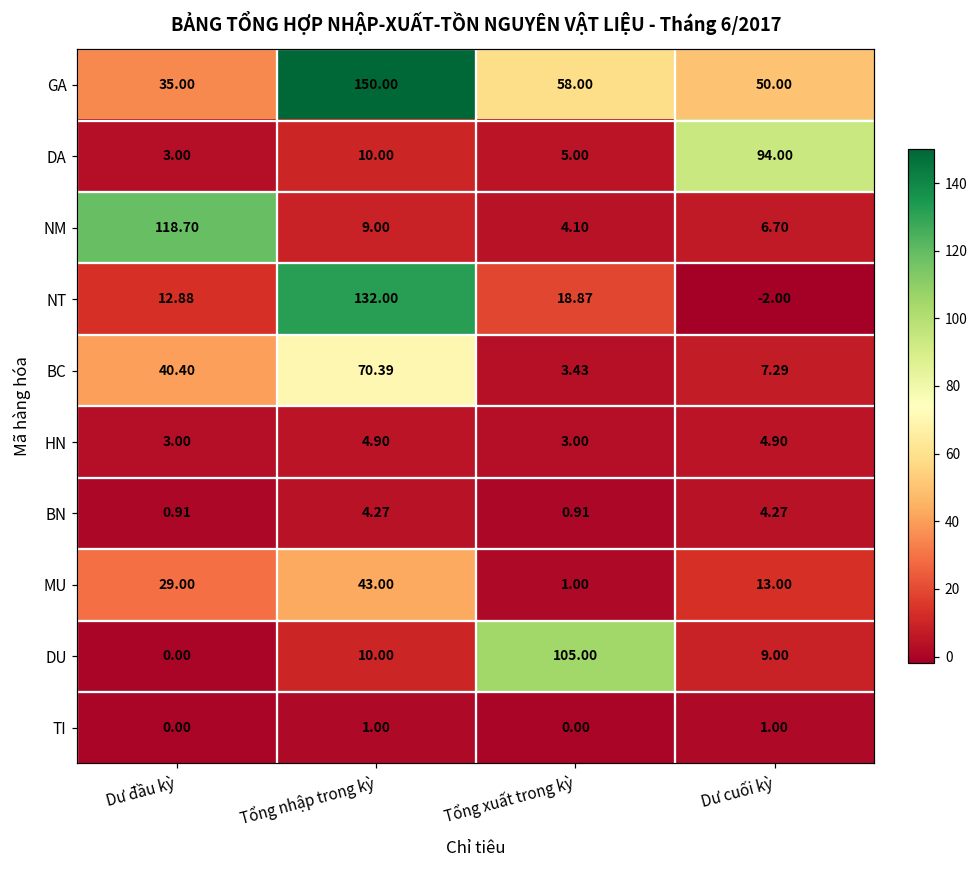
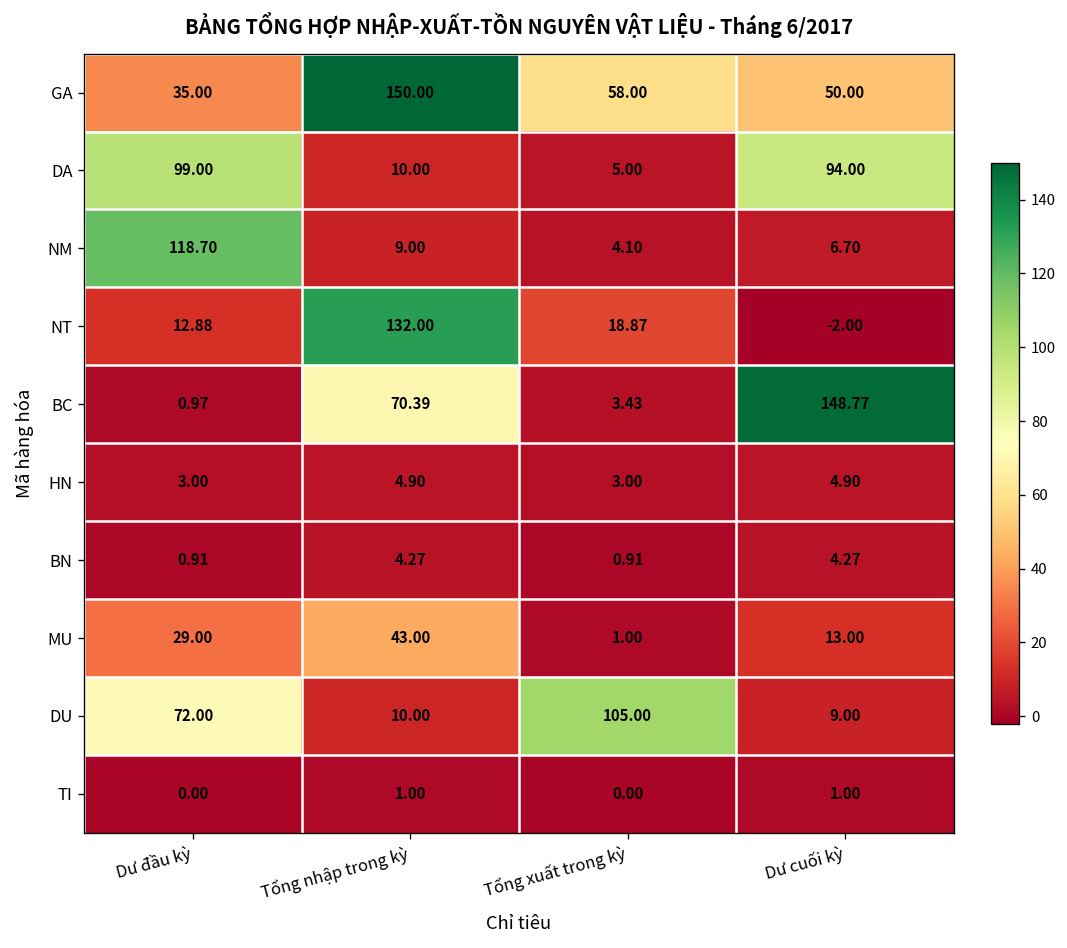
  {
    "GA": {
      "Dư đầu kỳ": 35.00,
      "Tổng nhập trong kỳ": 150.00,
      "Tổng xuất trong kỳ": 58.00,
      "Dư cuối kỳ": 50.00
    },
    "DA": {
-     "Dư đầu kỳ": 3.00,
+     "Dư đầu kỳ": 99.00,
      "Tổng nhập trong kỳ": 10.00,
      "Tổng xuất trong kỳ": 5.00,
      "Dư cuối kỳ": 94.00
    },
    "NM": {
      "Dư đầu kỳ": 118.70,
      "Tổng nhập trong kỳ": 9.00,
      "Tổng xuất trong kỳ": 4.10,
      "Dư cuối kỳ": 6.70
    },
    "NT": {
      "Dư đầu kỳ": 12.88,
      "Tổng nhập trong kỳ": 132.00,
      "Tổng xuất trong kỳ": 18.87,
      "Dư cuối kỳ": -2.00
    },
    "BC": {
-     "Dư đầu kỳ": 40.40,
+     "Dư đầu kỳ": 0.97,
      "Tổng nhập trong kỳ": 70.39,
      "Tổng xuất trong kỳ": 3.43,
-     "Dư cuối kỳ": 7.29
+     "Dư cuối kỳ": 148.77
    },
    "HN": {
      "Dư đầu kỳ": 3.00,
      "Tổng nhập trong kỳ": 4.90,
      "Tổng xuất trong kỳ": 3.00,
      "Dư cuối kỳ": 4.90
    },
    "BN": {
      "Dư đầu kỳ": 0.91,
      "Tổng nhập trong kỳ": 4.27,
      "Tổng xuất trong kỳ": 0.91,
      "Dư cuối kỳ": 4.27
    },
    "MU": {
      "Dư đầu kỳ": 29.00,
      "Tổng nhập trong kỳ": 43.00,
      "Tổng xuất trong kỳ": 1.00,
      "Dư cuối kỳ": 13.00
    },
    "DU": {
-     "Dư đầu kỳ": 0.00,
+     "Dư đầu kỳ": 72.00,
      "Tổng nhập trong kỳ": 10.00,
      "Tổng xuất trong kỳ": 105.00,
      "Dư cuối kỳ": 9.00
    },
    "TI": {
      "Dư đầu kỳ": 0.00,
      "Tổng nhập trong kỳ": 1.00,
      "Tổng xuất trong kỳ": 0.00,
      "Dư cuối kỳ": 1.00
    }
  }
